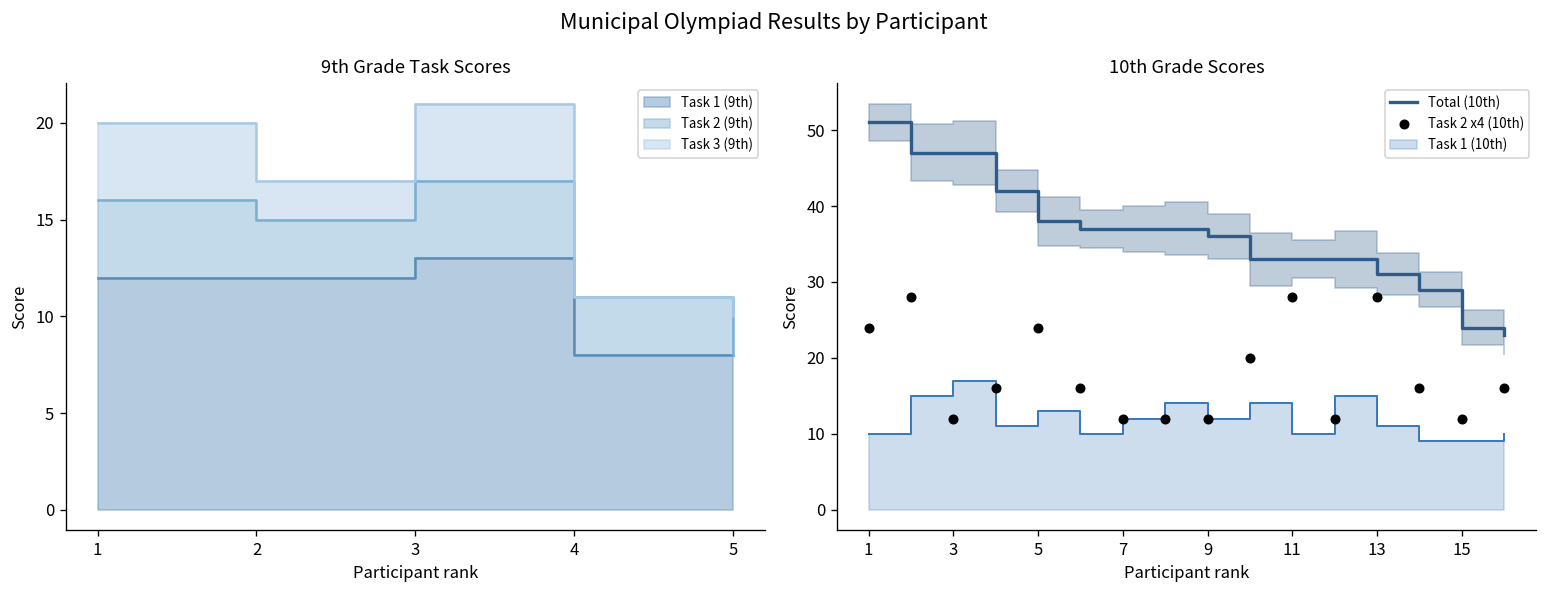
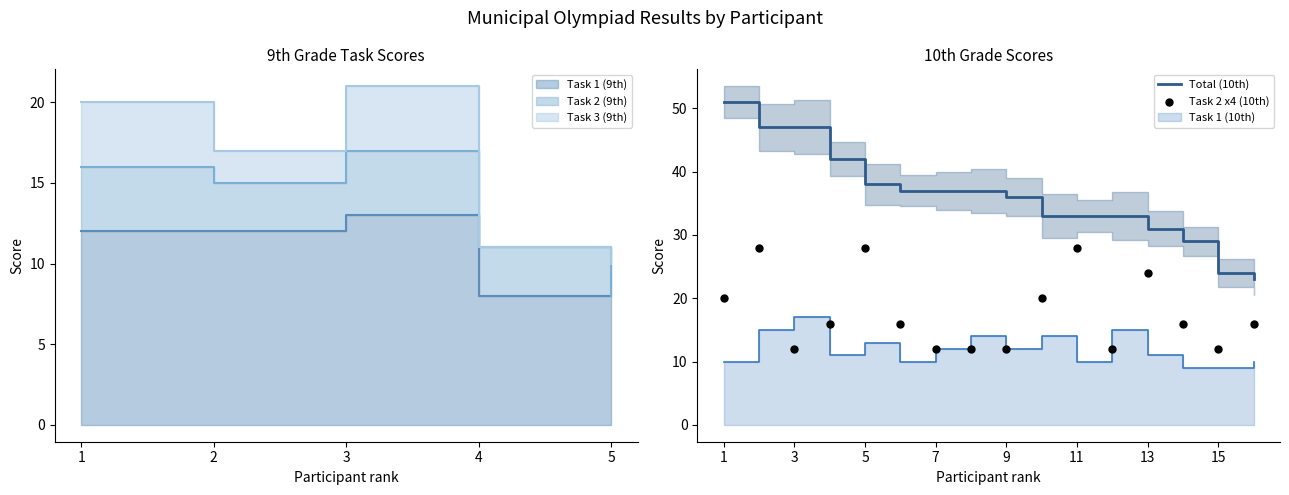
  {
    "10th Grade Scores": {
      "Task 2 x4 (10th)": {
-       "1": 24,
-       "5": 24,
-       "13": 28
+       "1": 20,
+       "5": 28,
+       "13": 24
      }
    }
  }
